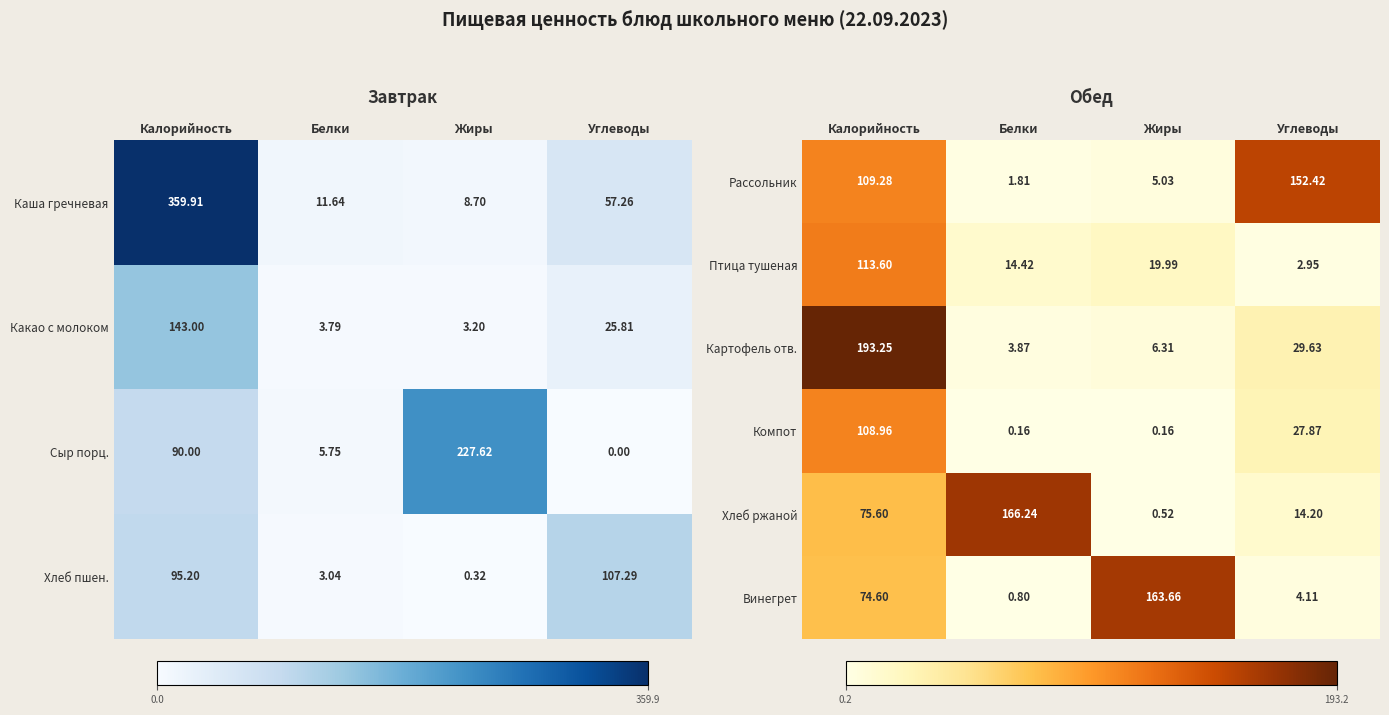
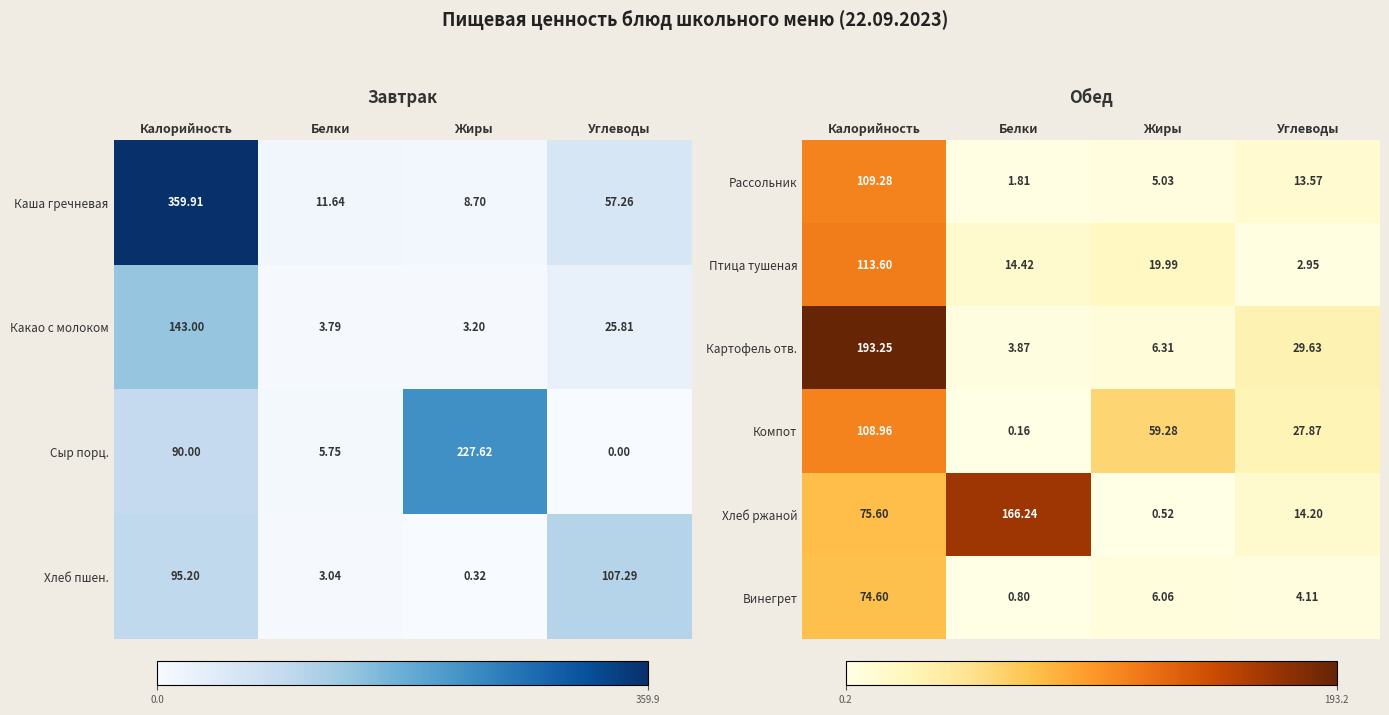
  {
    "Завтрак": {
      "Каша гречневая": {
        "Калорийность": 359.91,
        "Белки": 11.64,
        "Жиры": 8.70,
        "Углеводы": 57.26
      },
      "Какао с молоком": {
        "Калорийность": 143.00,
        "Белки": 3.79,
        "Жиры": 3.20,
        "Углеводы": 25.81
      },
      "Сыр порц.": {
        "Калорийность": 90.00,
        "Белки": 5.75,
        "Жиры": 227.62,
        "Углеводы": 0.00
      },
      "Хлеб пшен.": {
        "Калорийность": 95.20,
        "Белки": 3.04,
        "Жиры": 0.32,
        "Углеводы": 107.29
      }
    },
    "Обед": {
      "Рассольник": {
        "Калорийность": 109.28,
        "Белки": 1.81,
        "Жиры": 5.03,
-       "Углеводы": 152.42
+       "Углеводы": 13.57
      },
      "Птица тушеная": {
        "Калорийность": 113.60,
        "Белки": 14.42,
        "Жиры": 19.99,
        "Углеводы": 2.95
      },
      "Картофель отв.": {
        "Калорийность": 193.25,
        "Белки": 3.87,
        "Жиры": 6.31,
        "Углеводы": 29.63
      },
      "Компот": {
        "Калорийность": 108.96,
        "Белки": 0.16,
-       "Жиры": 0.16,
+       "Жиры": 59.28,
        "Углеводы": 27.87
      },
      "Хлеб ржаной": {
        "Калорийность": 75.60,
        "Белки": 166.24,
        "Жиры": 0.52,
        "Углеводы": 14.20
      },
      "Винегрет": {
        "Калорийность": 74.60,
        "Белки": 0.80,
-       "Жиры": 163.66,
+       "Жиры": 6.06,
        "Углеводы": 4.11
      }
    }
  }
